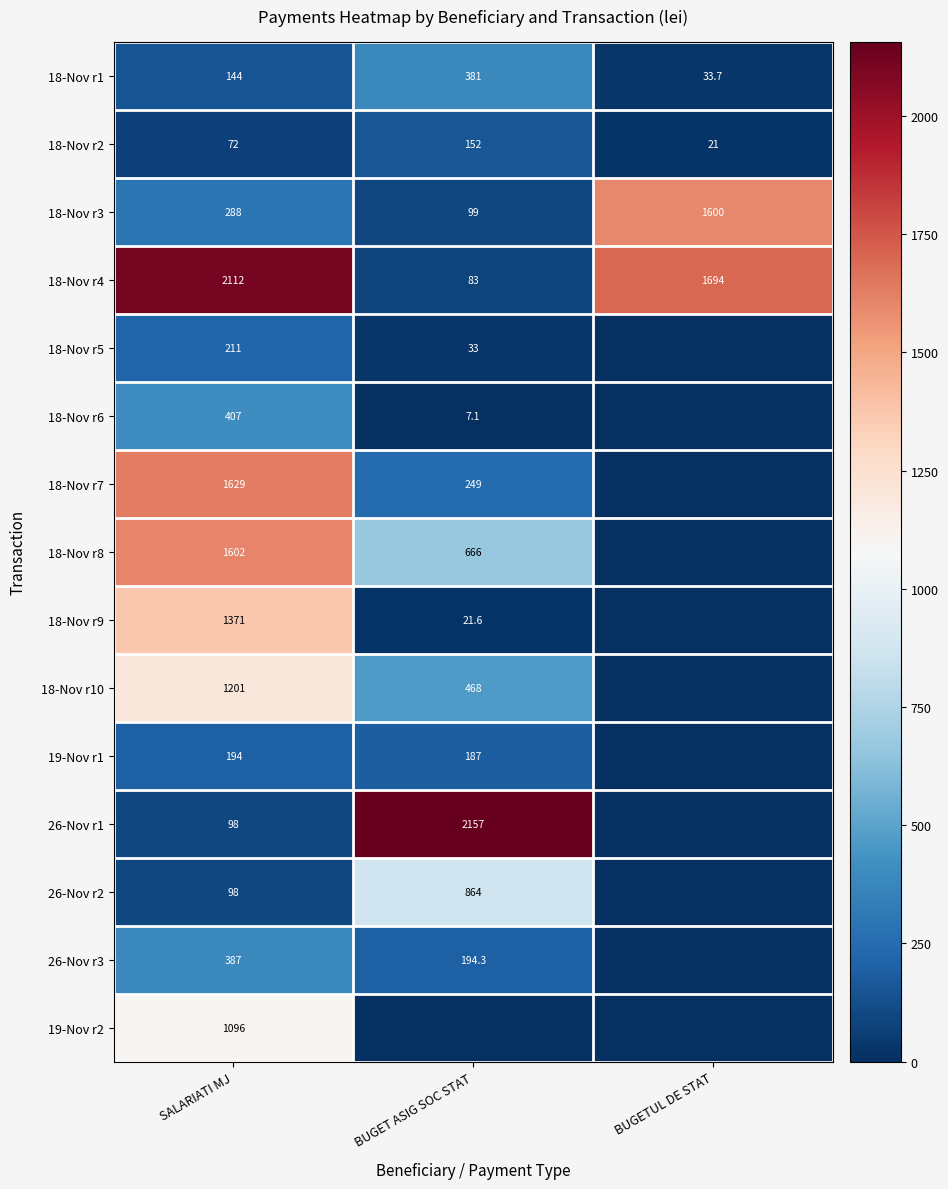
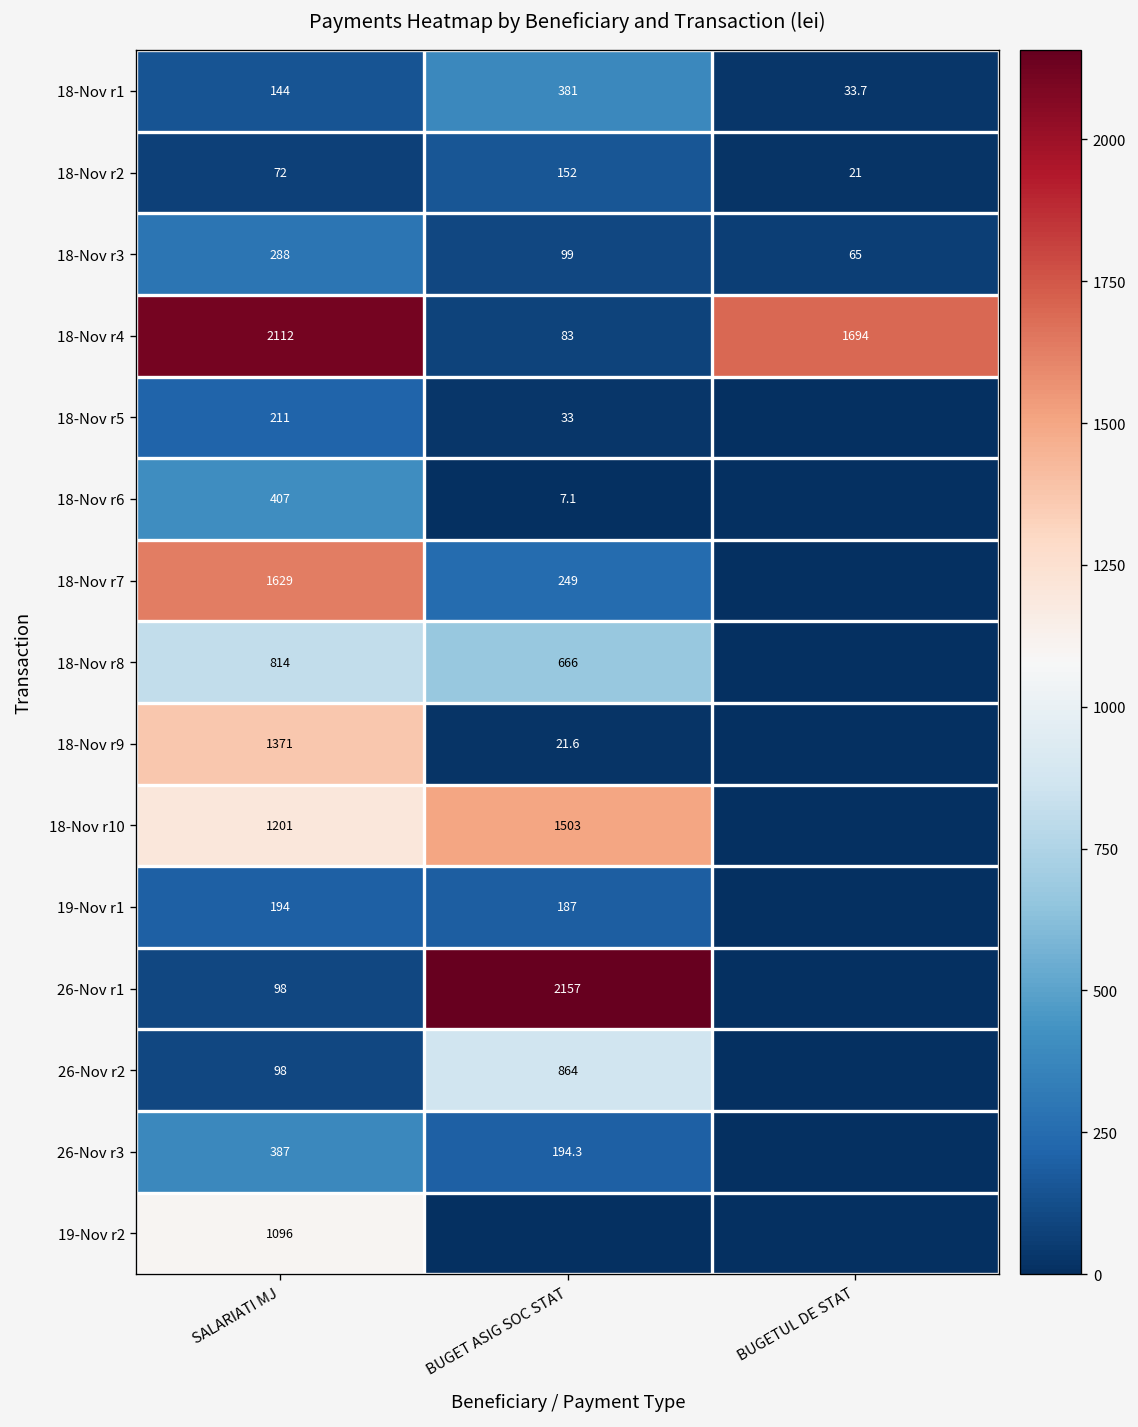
  {
    "18-Nov r1": {
      "SALARIATI MJ": 144,
      "BUGET ASIG SOC STAT": 381,
      "BUGETUL DE STAT": 33.7
    },
    "18-Nov r2": {
      "SALARIATI MJ": 72,
      "BUGET ASIG SOC STAT": 152,
      "BUGETUL DE STAT": 21
    },
    "18-Nov r3": {
      "SALARIATI MJ": 288,
      "BUGET ASIG SOC STAT": 99,
-     "BUGETUL DE STAT": 1600
+     "BUGETUL DE STAT": 65
    },
    "18-Nov r4": {
      "SALARIATI MJ": 2112,
      "BUGET ASIG SOC STAT": 83,
      "BUGETUL DE STAT": 1694
    },
    "18-Nov r5": {
      "SALARIATI MJ": 211,
      "BUGET ASIG SOC STAT": 33
    },
    "18-Nov r6": {
      "SALARIATI MJ": 407,
      "BUGET ASIG SOC STAT": 7.1
    },
    "18-Nov r7": {
      "SALARIATI MJ": 1629,
      "BUGET ASIG SOC STAT": 249
    },
    "18-Nov r8": {
-     "SALARIATI MJ": 1602,
+     "SALARIATI MJ": 814,
      "BUGET ASIG SOC STAT": 666
    },
    "18-Nov r9": {
      "SALARIATI MJ": 1371,
      "BUGET ASIG SOC STAT": 21.6
    },
    "18-Nov r10": {
      "SALARIATI MJ": 1201,
-     "BUGET ASIG SOC STAT": 468
+     "BUGET ASIG SOC STAT": 1503
    },
    "19-Nov r1": {
      "SALARIATI MJ": 194,
      "BUGET ASIG SOC STAT": 187
    },
    "26-Nov r1": {
      "SALARIATI MJ": 98,
      "BUGET ASIG SOC STAT": 2157
    },
    "26-Nov r2": {
      "SALARIATI MJ": 98,
      "BUGET ASIG SOC STAT": 864
    },
    "26-Nov r3": {
      "SALARIATI MJ": 387,
      "BUGET ASIG SOC STAT": 194.3
    },
    "19-Nov r2": {
      "SALARIATI MJ": 1096
    }
  }
